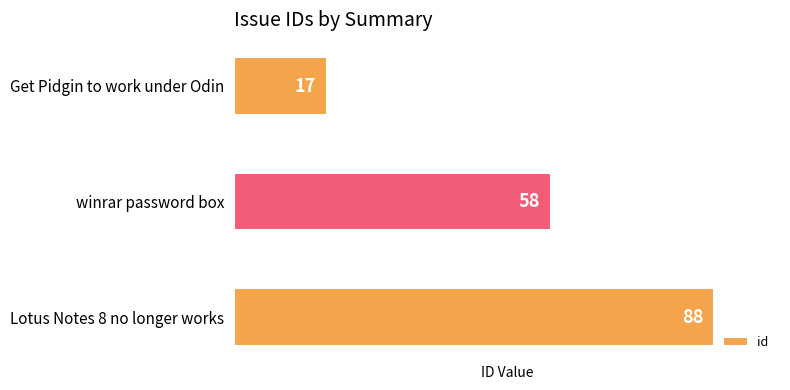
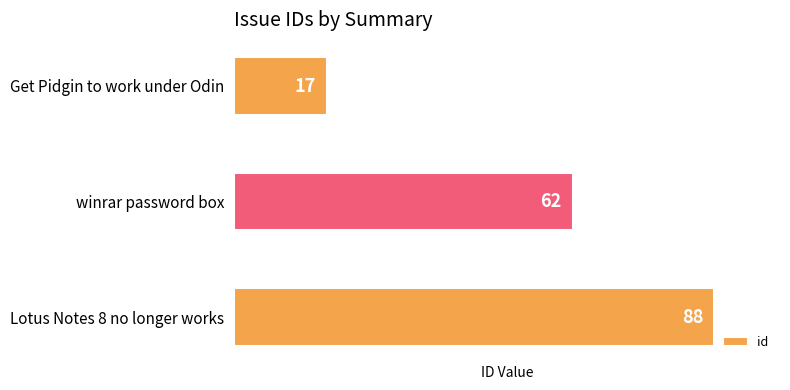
  {
    "Get Pidgin to work under Odin": 17,
-   "winrar password box": 58,
+   "winrar password box": 62,
    "Lotus Notes 8 no longer works": 88
  }
